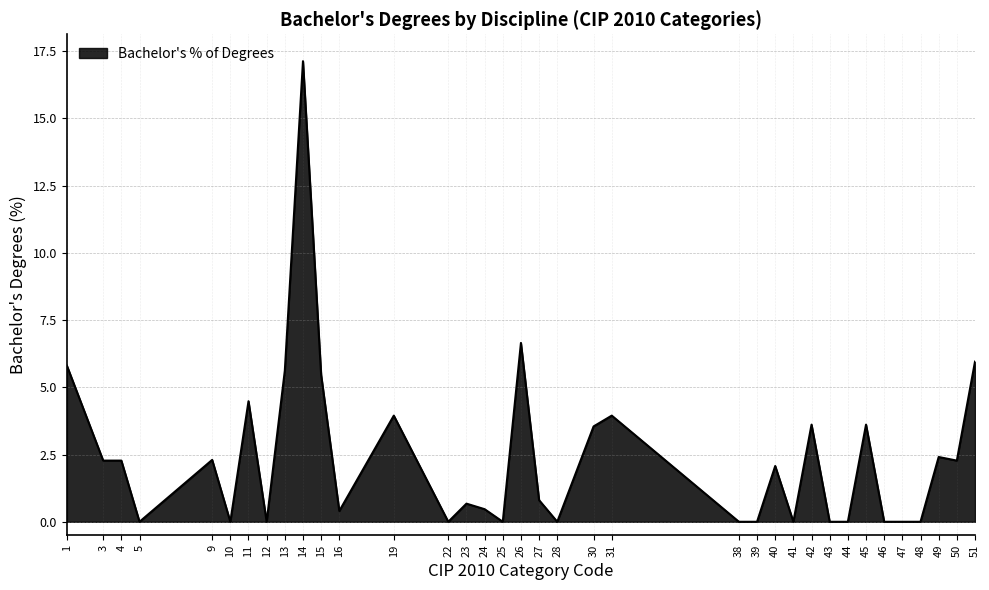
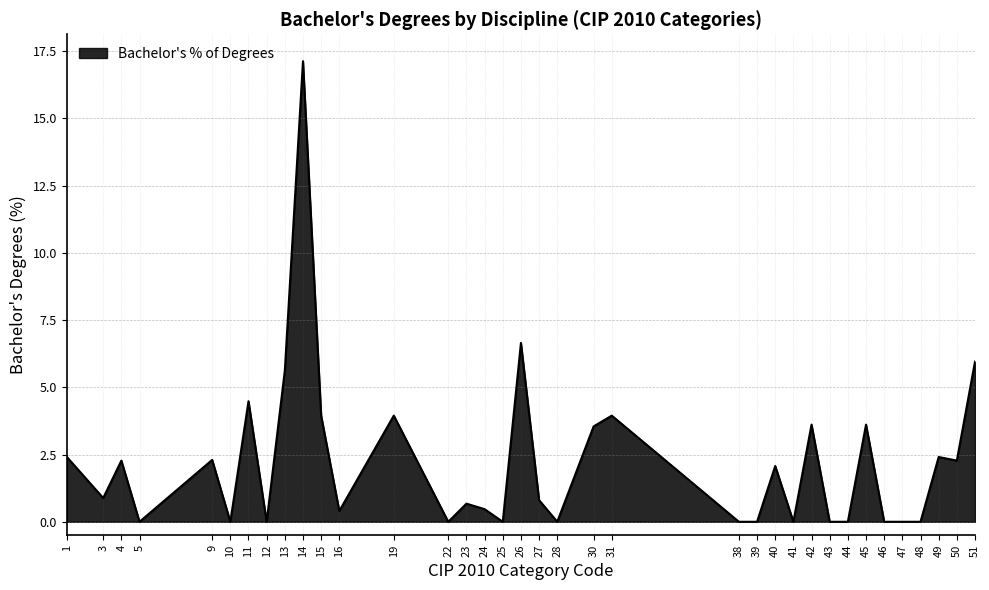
  {
-   "1": 5.8,
-   "3": 2.3,
+   "1": 2.4,
+   "3": 0.9,
    "4": 2.3,
    "5": 0.0,
    "9": 2.3,
    "10": 0.0,
    "11": 4.5,
    "12": 0.0,
    "13": 5.6,
    "14": 17.1,
-   "15": 5.5,
+   "15": 3.9,
    "16": 0.4,
    "19": 3.9,
    "22": 0.0,
    "23": 0.7,
    "24": 0.5,
    "25": 0.0,
    "26": 6.6,
    "27": 0.8,
    "28": 0.0,
    "30": 3.5,
    "31": 3.9,
    "38": 0.0,
    "39": 0.0,
    "40": 2.1,
    "41": 0.0,
    "42": 3.6,
    "43": 0.0,
    "44": 0.0,
    "45": 3.6,
    "46": 0.0,
    "47": 0.0,
    "48": 0.0,
    "49": 2.4,
    "50": 2.3,
    "51": 6.0
  }
